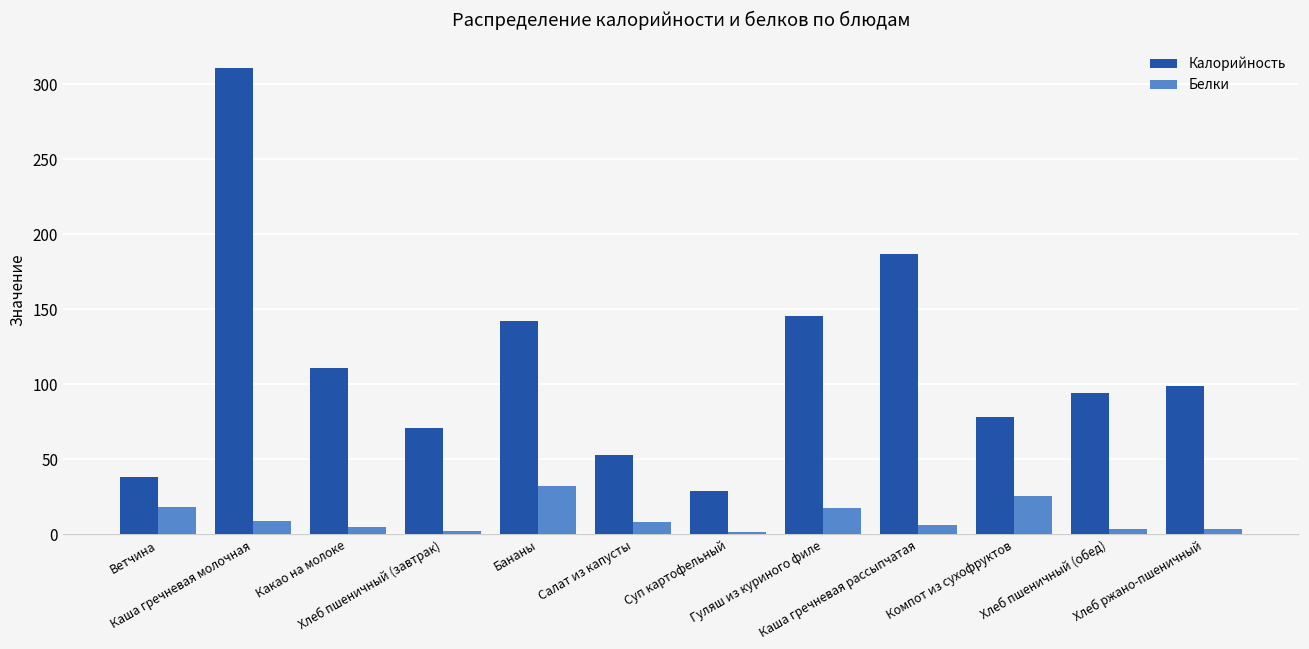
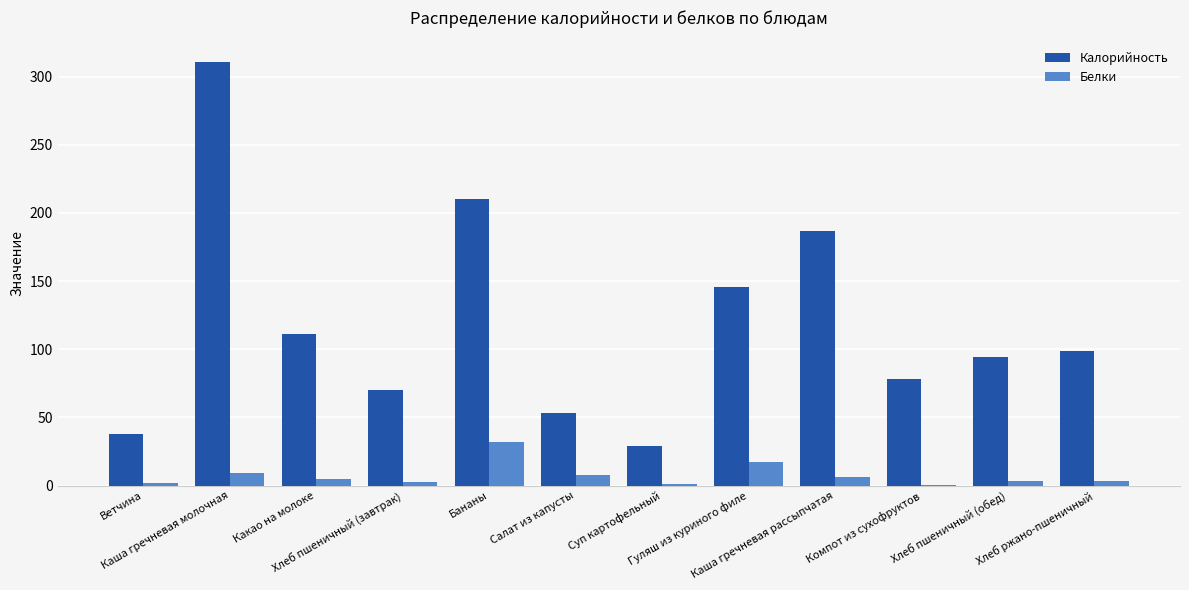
  {
    "Калорийность": {
      "Ветчина": 38,
      "Каша гречневая молочная": 311,
      "Какао на молоке": 111,
      "Хлеб пшеничный (завтрак)": 71,
-     "Бананы": 142,
+     "Бананы": 210,
      "Салат из капусты": 53,
      "Суп картофельный": 29,
      "Гуляш из куриного филе": 146,
      "Каша гречневая рассыпчатая": 187,
      "Компот из сухофруктов": 78,
      "Хлеб пшеничный (обед)": 94,
      "Хлеб ржано-пшеничный": 99
    },
    "Белки": {
-     "Ветчина": 18,
+     "Ветчина": 2,
      "Каша гречневая молочная": 9,
      "Какао на молоке": 5,
      "Хлеб пшеничный (завтрак)": 2,
      "Бананы": 32,
      "Салат из капусты": 8,
      "Гуляш из куриного филе": 18,
      "Каша гречневая рассыпчатая": 6,
-     "Компот из сухофруктов": 25,
+     "Компот из сухофруктов": 1,
      "Хлеб пшеничный (обед)": 3,
      "Хлеб ржано-пшеничный": 3
    }
  }
